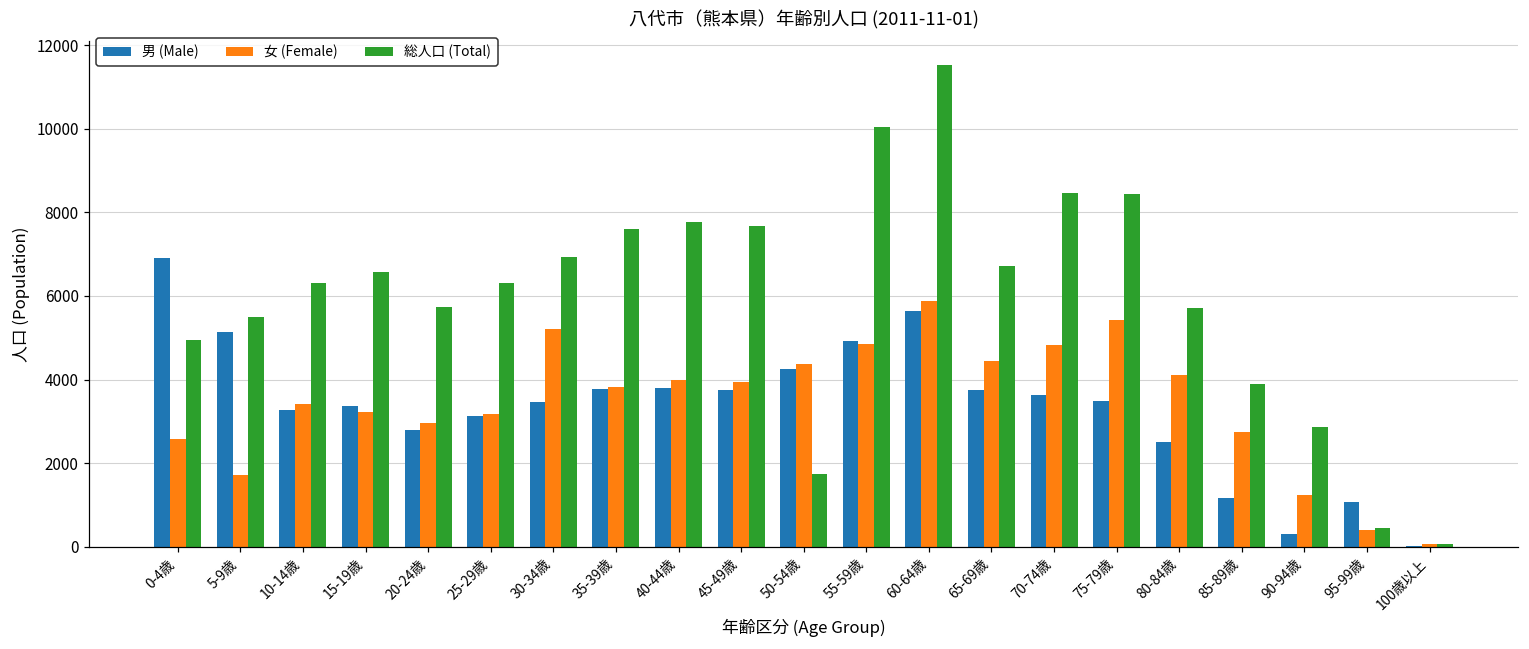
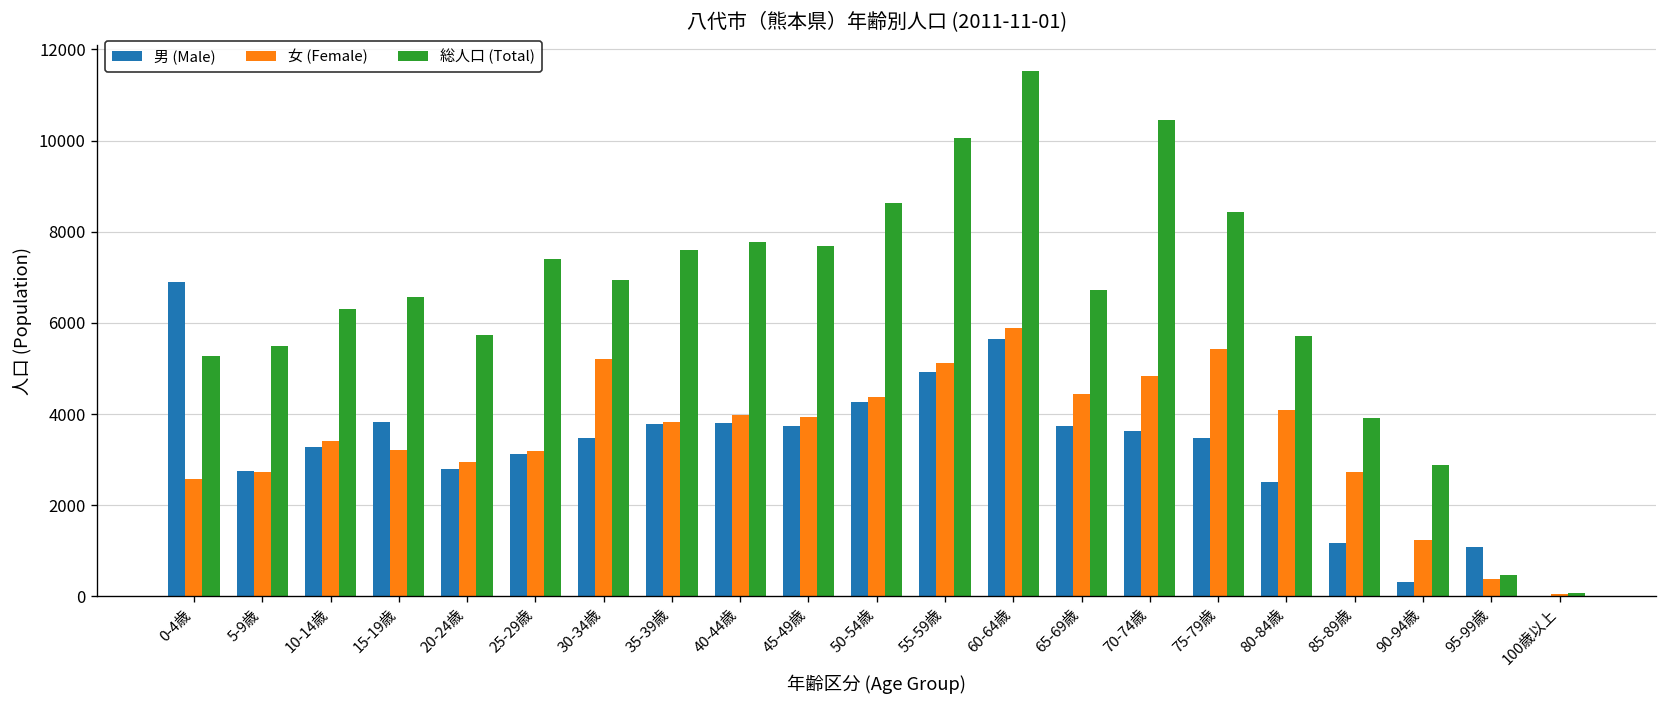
  {
    "男 (Male)": {
      "0-4歳": 6900,
-     "5-9歳": 5100,
+     "5-9歳": 2800,
      "10-14歳": 3300,
-     "15-19歳": 3400,
+     "15-19歳": 3800,
      "20-24歳": 2800,
      "25-29歳": 3100,
      "30-34歳": 3500,
      "35-39歳": 3800,
      "40-44歳": 3800,
      "45-49歳": 3700,
      "50-54歳": 4300,
      "55-59歳": 4900,
      "60-64歳": 5600,
      "65-69歳": 3700,
      "70-74歳": 3600,
      "75-79歳": 3500,
      "80-84歳": 2500,
      "85-89歳": 1200,
      "90-94歳": 300,
      "95-99歳": 1100
    },
    "女 (Female)": {
      "0-4歳": 2600,
-     "5-9歳": 1700,
+     "5-9歳": 2700,
      "10-14歳": 3400,
      "15-19歳": 3200,
      "20-24歳": 3000,
      "25-29歳": 3200,
      "30-34歳": 5200,
      "35-39歳": 3800,
      "40-44歳": 4000,
      "45-49歳": 3900,
      "50-54歳": 4400,
-     "55-59歳": 4900,
+     "55-59歳": 5100,
      "60-64歳": 5900,
      "65-69歳": 4400,
      "70-74歳": 4800,
      "75-79歳": 5400,
      "80-84歳": 4100,
      "85-89歳": 2700,
      "90-94歳": 1200,
      "95-99歳": 400
    },
    "総人口 (Total)": {
-     "0-4歳": 4900,
+     "0-4歳": 5300,
      "5-9歳": 5500,
      "10-14歳": 6300,
      "15-19歳": 6600,
      "20-24歳": 5700,
-     "25-29歳": 6300,
+     "25-29歳": 7400,
      "30-34歳": 6900,
      "35-39歳": 7600,
      "40-44歳": 7800,
      "45-49歳": 7700,
-     "50-54歳": 1700,
+     "50-54歳": 8600,
      "55-59歳": 10000,
      "60-64歳": 11500,
      "65-69歳": 6700,
-     "70-74歳": 8500,
+     "70-74歳": 10500,
      "75-79歳": 8400,
      "80-84歳": 5700,
      "85-89歳": 3900,
      "90-94歳": 2900,
      "95-99歳": 500,
      "100歳以上": 100
    }
  }
